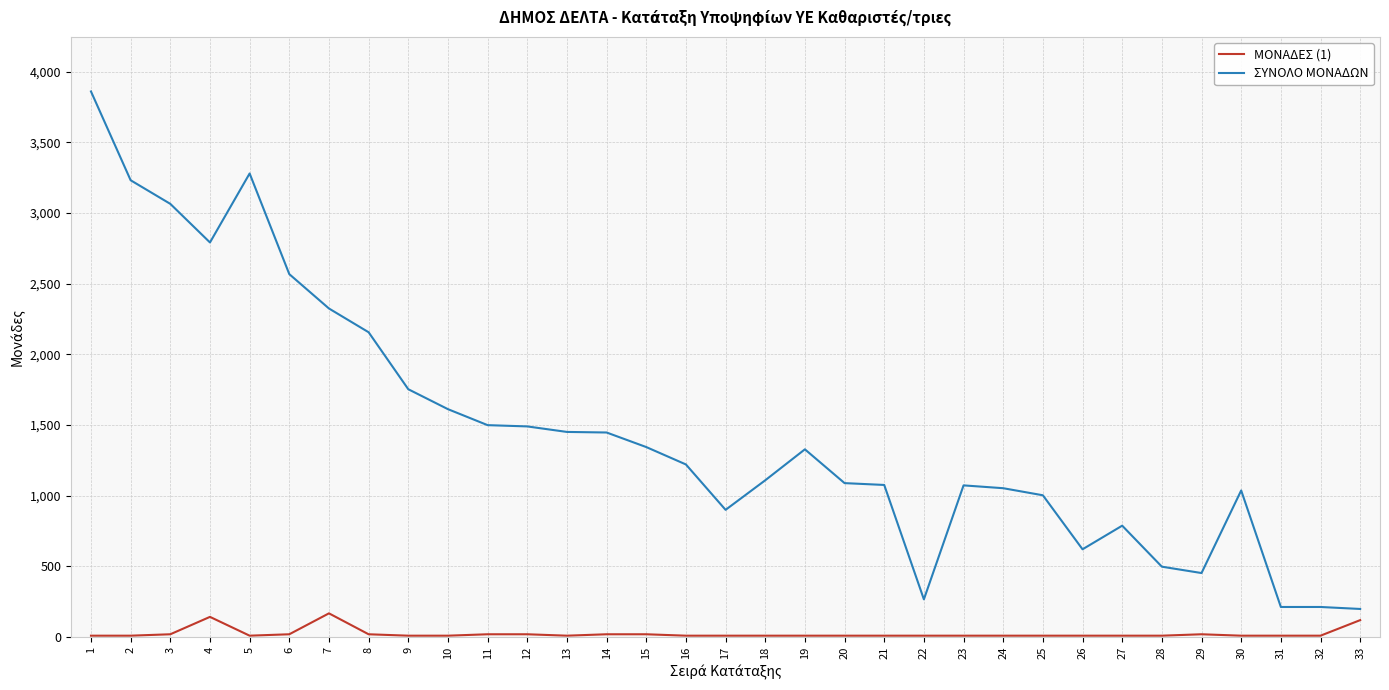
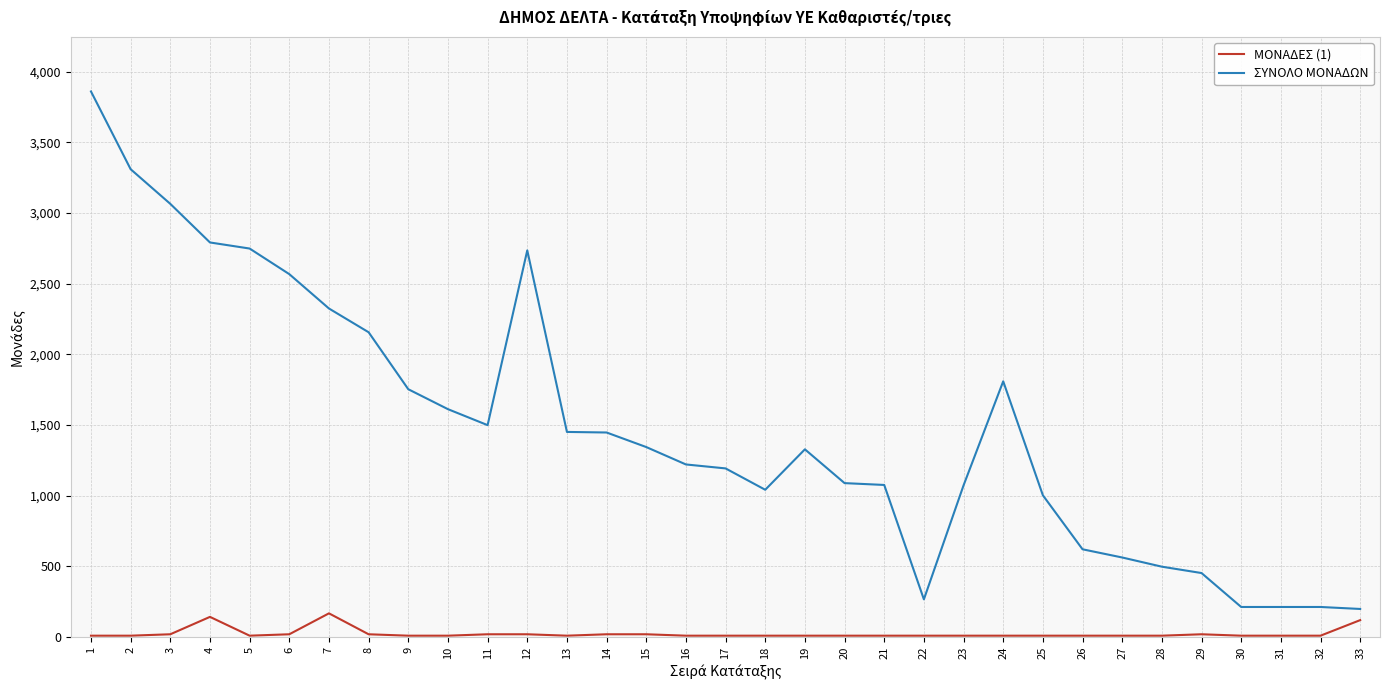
  {
    "ΜΟΝΑΔΕΣ (1)": {
      "1": "10",
      "2": "10",
      "3": "20",
      "4": "140",
      "5": "10",
      "6": "20",
      "7": "170",
      "8": "20",
      "9": "10",
      "10": "10",
      "11": "20",
      "12": "20",
      "13": "10",
      "14": "20",
      "15": "20",
      "16": "10",
      "17": "10",
      "18": "10",
      "19": "10",
      "20": "10",
      "21": "10",
      "22": "10",
      "23": "10",
      "24": "10",
      "25": "10",
      "26": "10",
      "27": "10",
      "28": "10",
      "29": "20",
      "30": "10",
      "31": "10",
      "32": "10",
      "33": "120"
    },
    "ΣΥΝΟΛΟ ΜΟΝΑΔΩΝ": {
      "1": "3,860",
-     "2": "3,230",
+     "2": "3,310",
      "3": "3,060",
      "4": "2,790",
-     "5": "3,280",
+     "5": "2,750",
      "6": "2,570",
      "7": "2,320",
      "8": "2,160",
      "9": "1,750",
      "10": "1,610",
      "11": "1,500",
-     "12": "1,490",
+     "12": "2,740",
      "13": "1,450",
      "14": "1,450",
      "15": "1,340",
      "16": "1,220",
-     "17": "900",
-     "18": "1,110",
+     "17": "1,190",
+     "18": "1,040",
      "19": "1,330",
      "20": "1,090",
      "21": "1,080",
      "22": "270",
      "23": "1,070",
-     "24": "1,050",
+     "24": "1,810",
      "25": "1,000",
      "26": "620",
-     "27": "790",
+     "27": "560",
      "28": "500",
      "29": "450",
-     "30": "1,040",
+     "30": "210",
      "31": "210",
      "32": "210",
      "33": "200"
    }
  }
